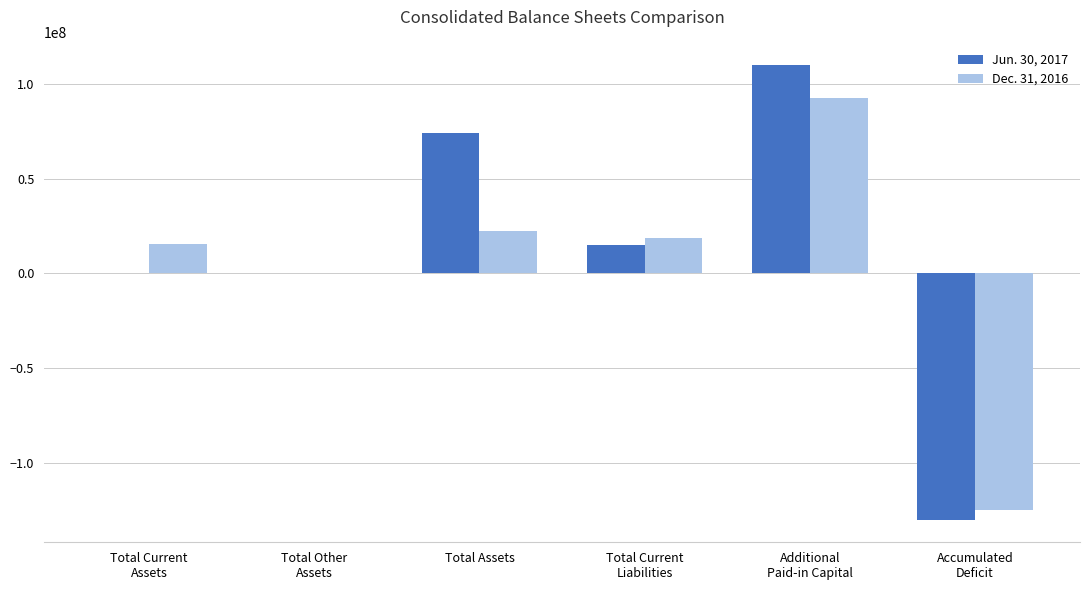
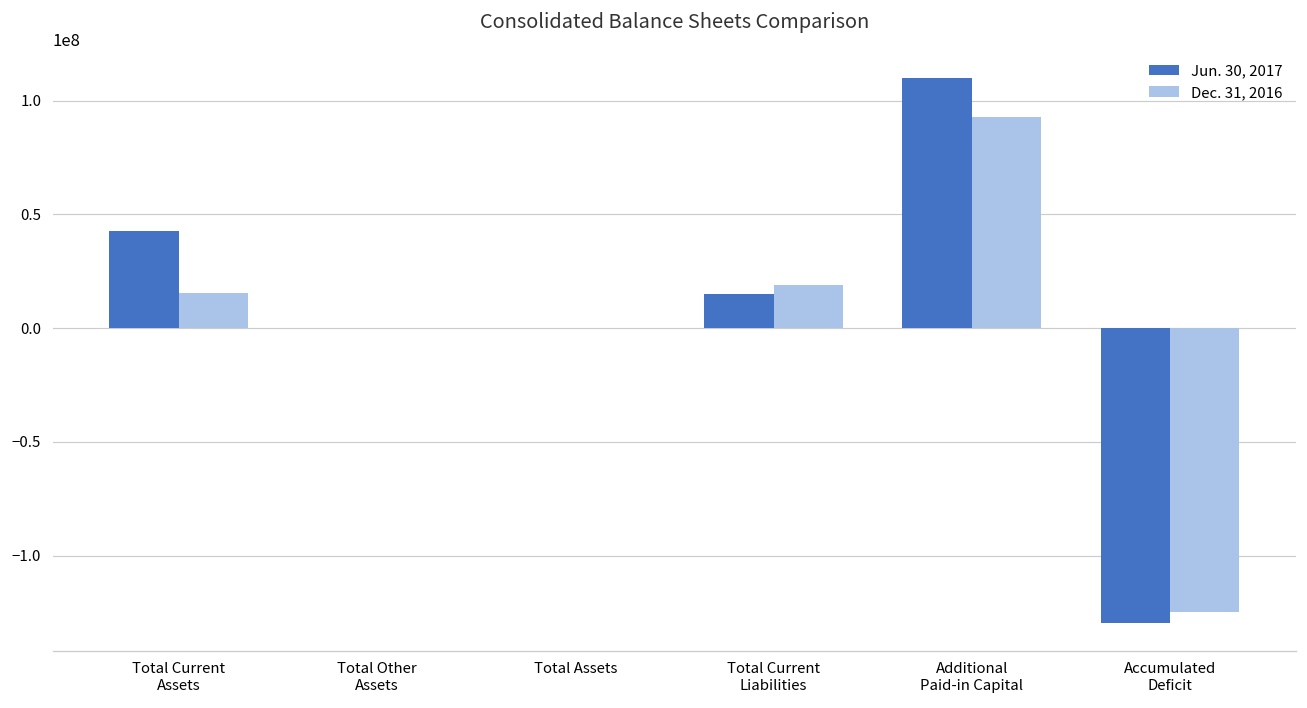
  {
    "Jun. 30, 2017": {
-     "Total Current Assets": 0,
-     "Total Assets": 74000000,
+     "Total Current Assets": 43000000,
+     "Total Assets": 0,
      "Total Current Liabilities": 15000000,
      "Additional Paid-in Capital": 110000000,
      "Accumulated Deficit": -130000000
    },
    "Dec. 31, 2016": {
      "Total Current Assets": 16000000,
-     "Total Assets": 22000000,
+     "Total Assets": 0,
      "Total Current Liabilities": 19000000,
      "Additional Paid-in Capital": 93000000,
      "Accumulated Deficit": -125000000
    }
  }
